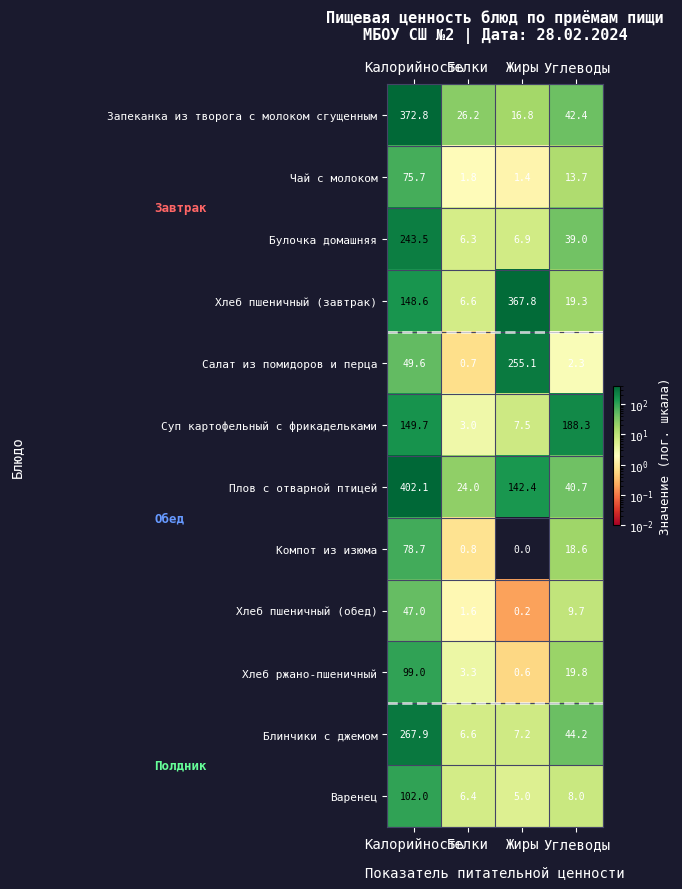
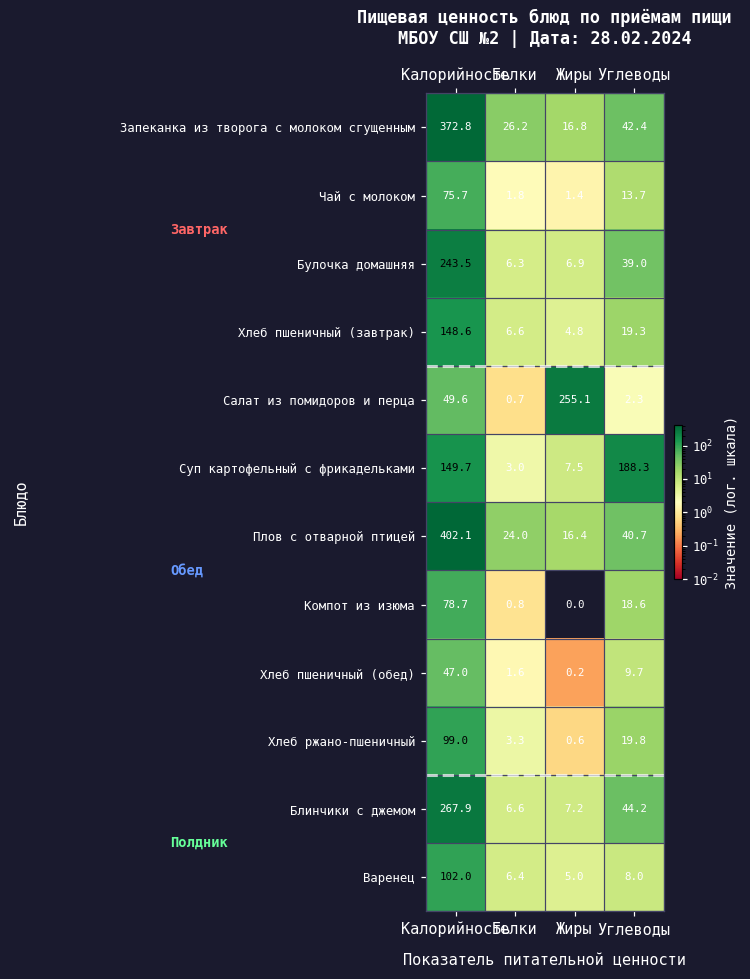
  {
    "Запеканка из творога с молоком сгущенным": {
      "Жиры": 16.8,
      "Углеводы": 42.4
    },
    "Чай с молоком": {
      "Жиры": 1.4,
      "Углеводы": 13.7
    },
    "Булочка домашняя": {
      "Жиры": 6.9,
      "Углеводы": 39.0
    },
    "Хлеб пшеничный (завтрак)": {
-     "Жиры": 367.8,
+     "Жиры": 4.8,
      "Углеводы": 19.3
    },
    "Салат из помидоров и перца": {
      "Жиры": 255.1,
      "Углеводы": 2.3
    },
    "Суп картофельный с фрикадельками": {
      "Жиры": 7.5,
      "Углеводы": 188.3
    },
    "Плов с отварной птицей": {
-     "Жиры": 142.4,
+     "Жиры": 16.4,
      "Углеводы": 40.7
    },
    "Компот из изюма": {
      "Жиры": 0.0,
      "Углеводы": 18.6
    },
    "Хлеб пшеничный (обед)": {
      "Жиры": 0.2,
      "Углеводы": 9.7
    },
    "Хлеб ржано-пшеничный": {
      "Жиры": 0.6,
      "Углеводы": 19.8
    },
    "Блинчики с джемом": {
      "Жиры": 7.2,
      "Углеводы": 44.2
    },
    "Варенец": {
      "Жиры": 5.0,
      "Углеводы": 8.0
    }
  }
